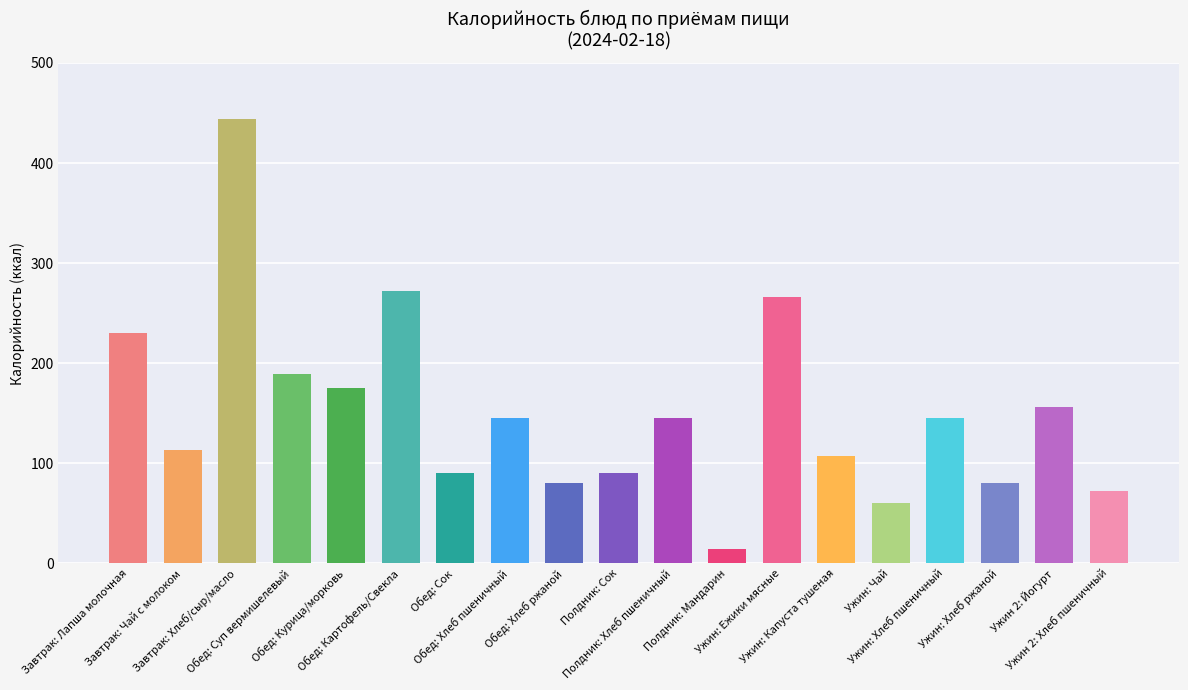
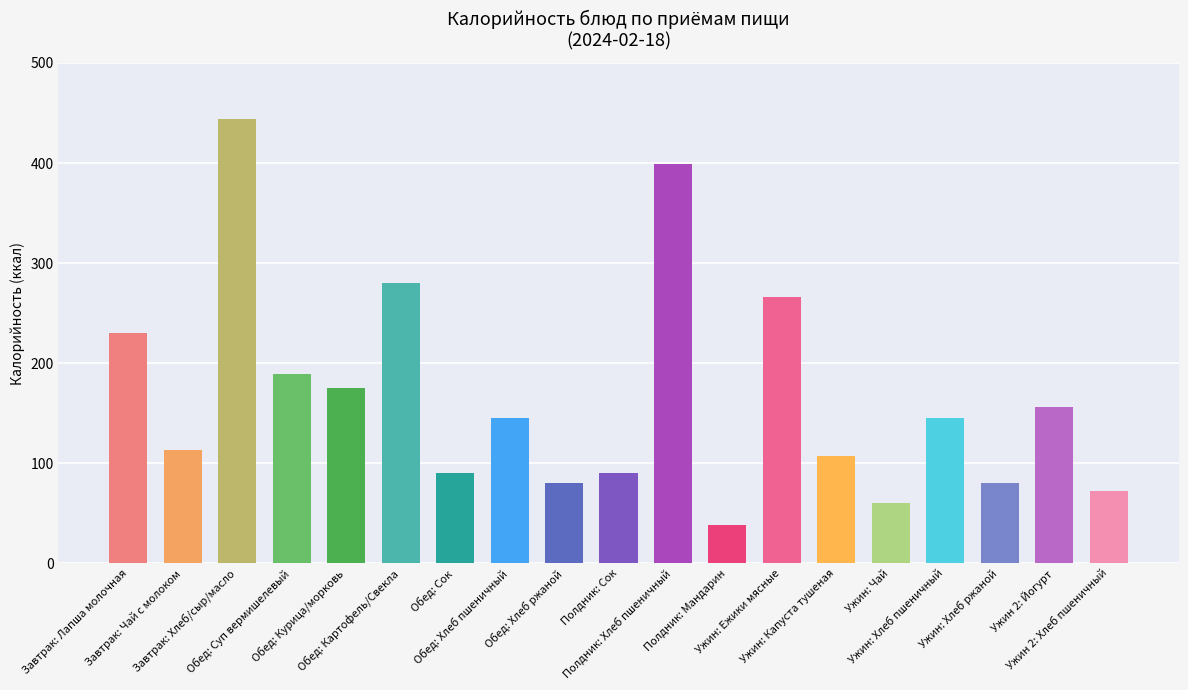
  {
    "Завтрак: Лапша молочная": 230,
    "Завтрак: Чай с молоком": 113,
    "Завтрак: Хлеб/сыр/масло": 444,
    "Обед: Суп вермишелевый": 189,
    "Обед: Курица/морковь": 175,
-   "Обед: Картофель/Свекла": 272,
+   "Обед: Картофель/Свекла": 280,
    "Обед: Сок": 90,
    "Обед: Хлеб пшеничный": 145,
    "Обед: Хлеб ржаной": 80,
    "Полдник: Сок": 90,
-   "Полдник: Хлеб пшеничный": 145,
-   "Полдник: Мандарин": 14,
+   "Полдник: Хлеб пшеничный": 399,
+   "Полдник: Мандарин": 38,
    "Ужин: Ежики мясные": 266,
    "Ужин: Капуста тушеная": 107,
    "Ужин: Чай": 61,
    "Ужин: Хлеб пшеничный": 145,
    "Ужин: Хлеб ржаной": 80,
    "Ужин 2: Йогурт": 156,
    "Ужин 2: Хлеб пшеничный": 73
  }
